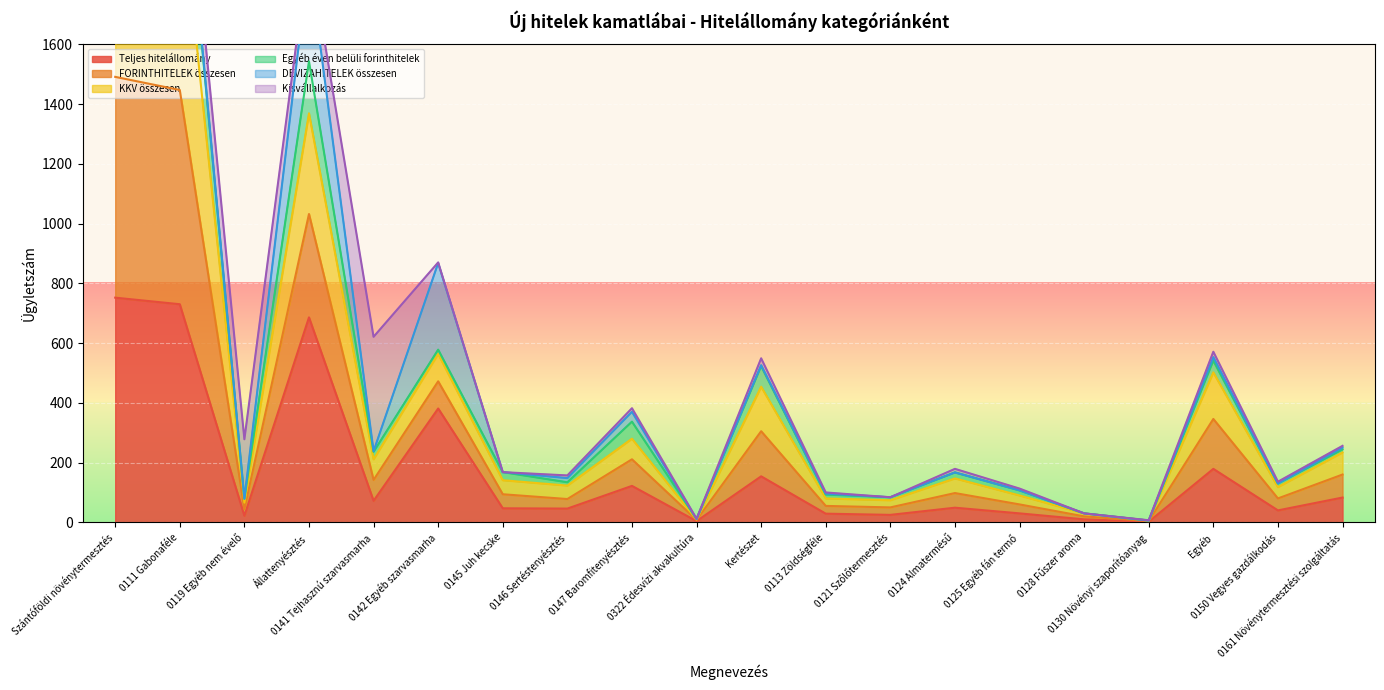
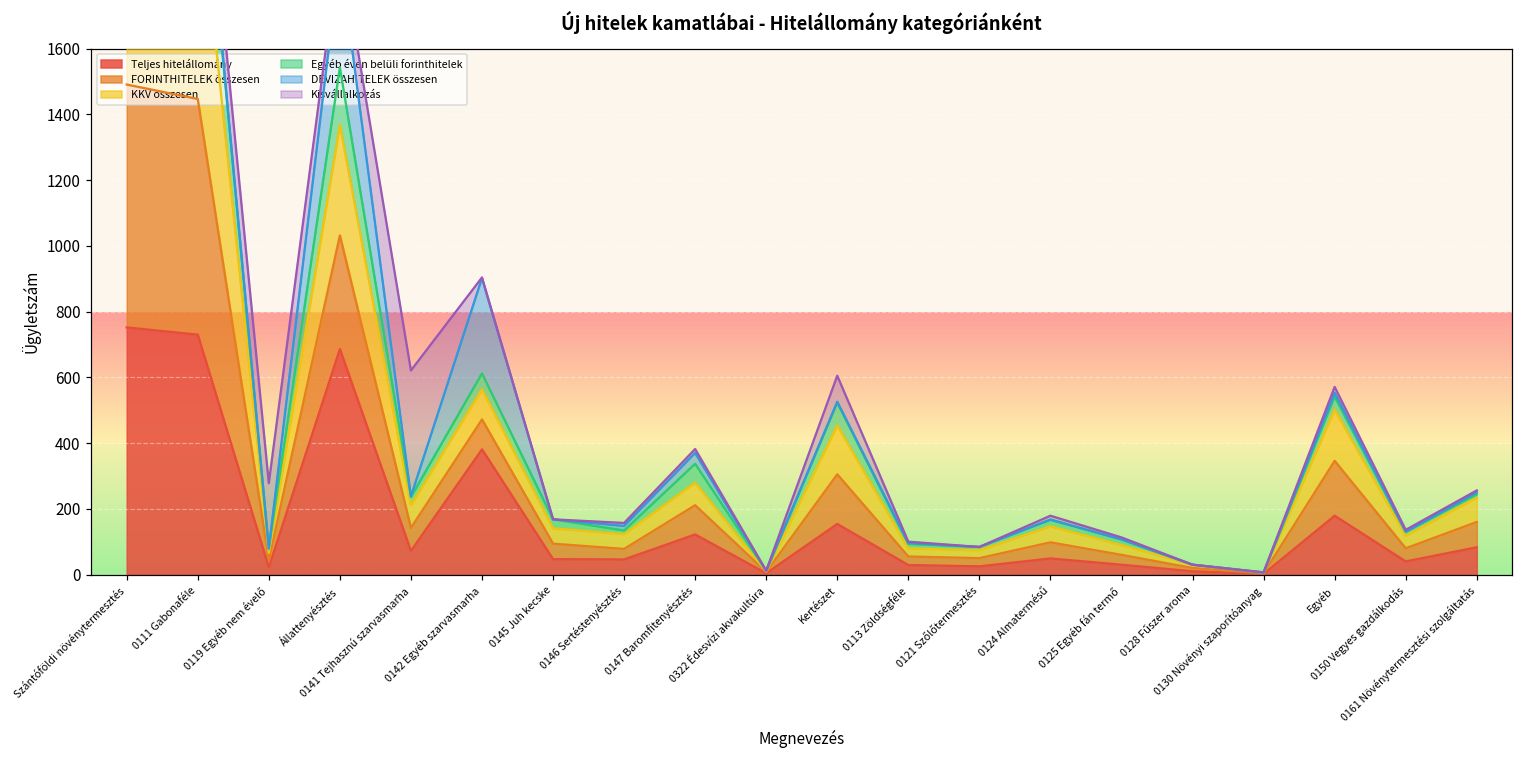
  {
    "KKV összesen": {
      "0119 Egyéb nem évelő": 20,
      "Állattenyésztés": 340,
      "0141 Tejhasznú szarvasmarha": 70,
      "0142 Egyéb szarvasmarha": 90,
      "0145 Juh kecske": 50,
      "0146 Sertéstenyésztés": 50,
      "0147 Baromfitenyésztés": 70,
      "Kertészet": 150,
      "0113 Zöldségféle": 30,
      "0121 Szőlőtermesztés": 20,
      "0124 Almatermésű": 50,
      "0125 Egyéb fán termő": 30,
      "Egyéb": 160,
      "0150 Vegyes gazdálkodás": 40,
      "0161 Növénytermesztési szolgáltatás": 70
    },
    "Egyéb éven belüli forinthitelek": {
-     "0142 Egyéb szarvasmarha": 10,
+     "0142 Egyéb szarvasmarha": 50,
      "0146 Sertéstenyésztés": 10,
      "0147 Baromfitenyésztés": 60,
      "Egyéb": 40
    },
    "DEVIZAHITELEK összesen": {
      "0146 Sertéstenyésztés": 10,
      "0147 Baromfitenyésztés": 30,
      "Egyéb": 10
    },
    "Kisvállalkozás": {
      "0119 Egyéb nem évelő": 200,
      "0141 Tejhasznú szarvasmarha": 380,
      "0146 Sertéstenyésztés": 10,
      "0147 Baromfitenyésztés": 10,
-     "Kertészet": 20,
+     "Kertészet": 80,
      "0124 Almatermésű": 10,
      "Egyéb": 20
    }
  }
